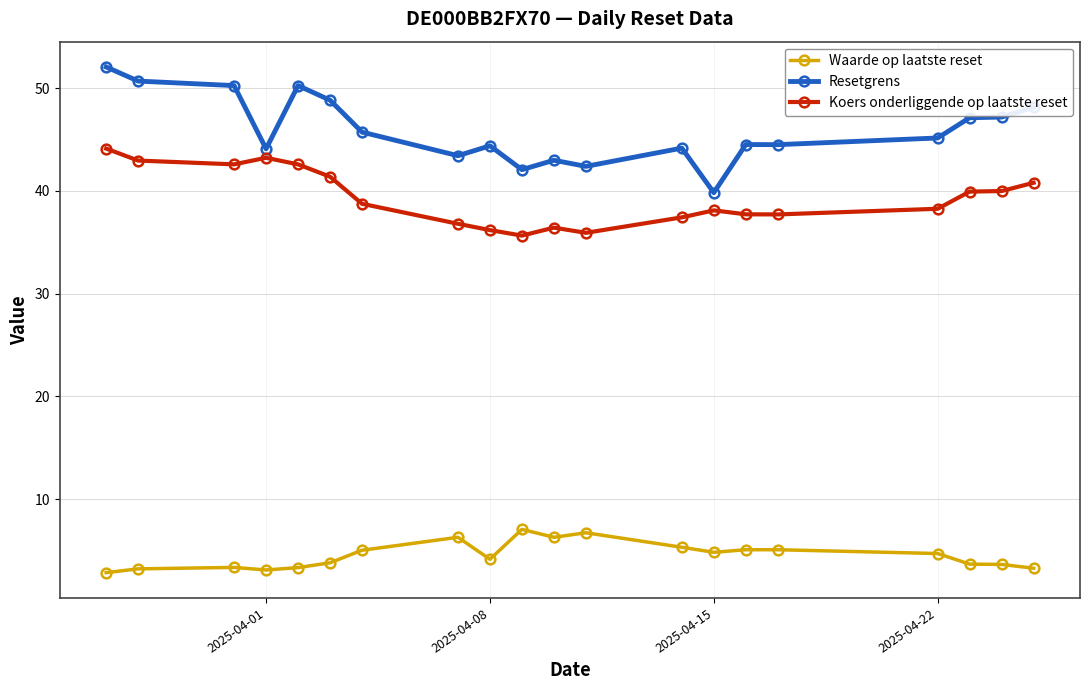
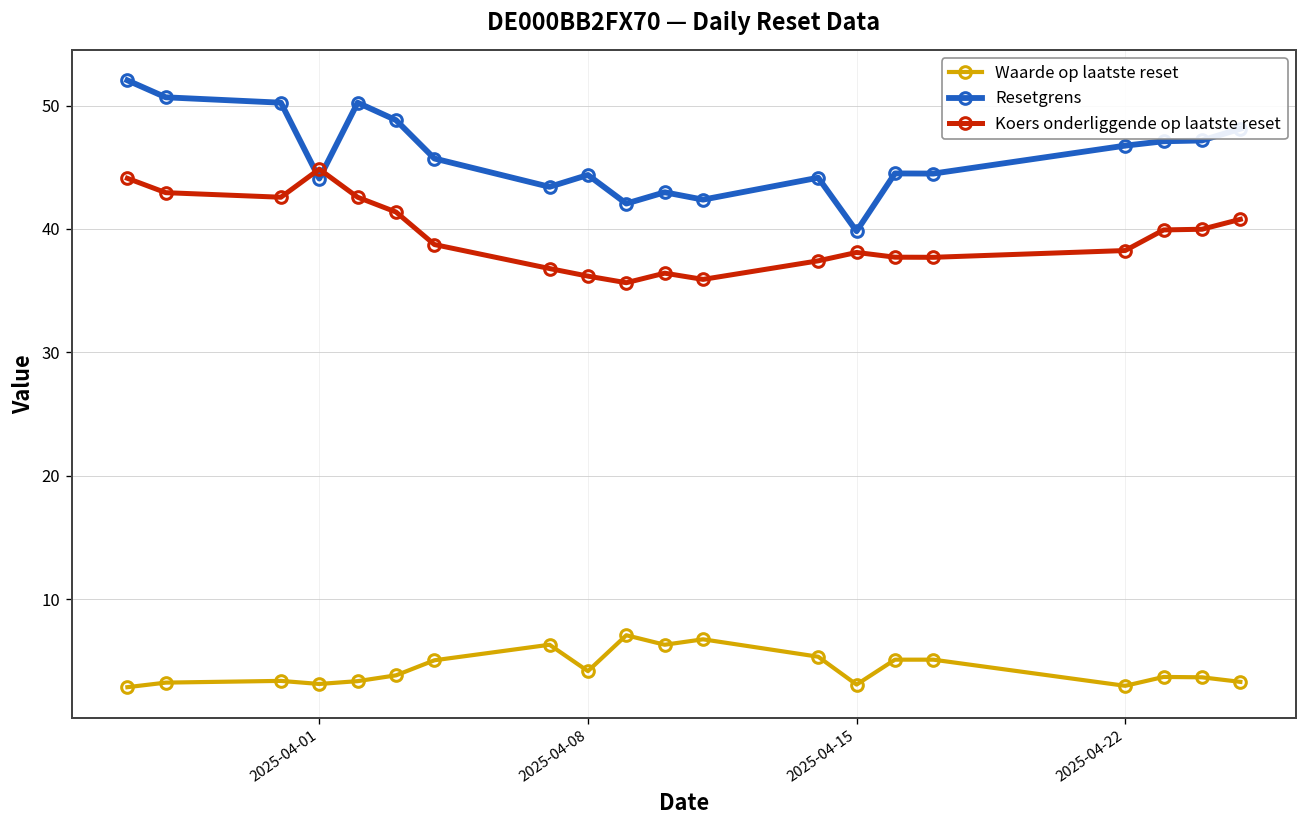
  {
    "Waarde op laatste reset": {
      "2025-04-01": 3.1,
      "2025-04-08": 4.2,
-     "2025-04-15": 4.8,
-     "2025-04-22": 4.7
+     "2025-04-15": 3.1,
+     "2025-04-22": 3.0
    },
    "Resetgrens": {
      "2025-04-01": 44.1,
      "2025-04-08": 44.4,
      "2025-04-15": 39.8,
-     "2025-04-22": 45.1
+     "2025-04-22": 46.8
    },
    "Koers onderliggende op laatste reset": {
-     "2025-04-01": 43.2,
+     "2025-04-01": 44.9,
      "2025-04-08": 36.2,
      "2025-04-15": 38.1,
      "2025-04-22": 38.3
    }
  }
